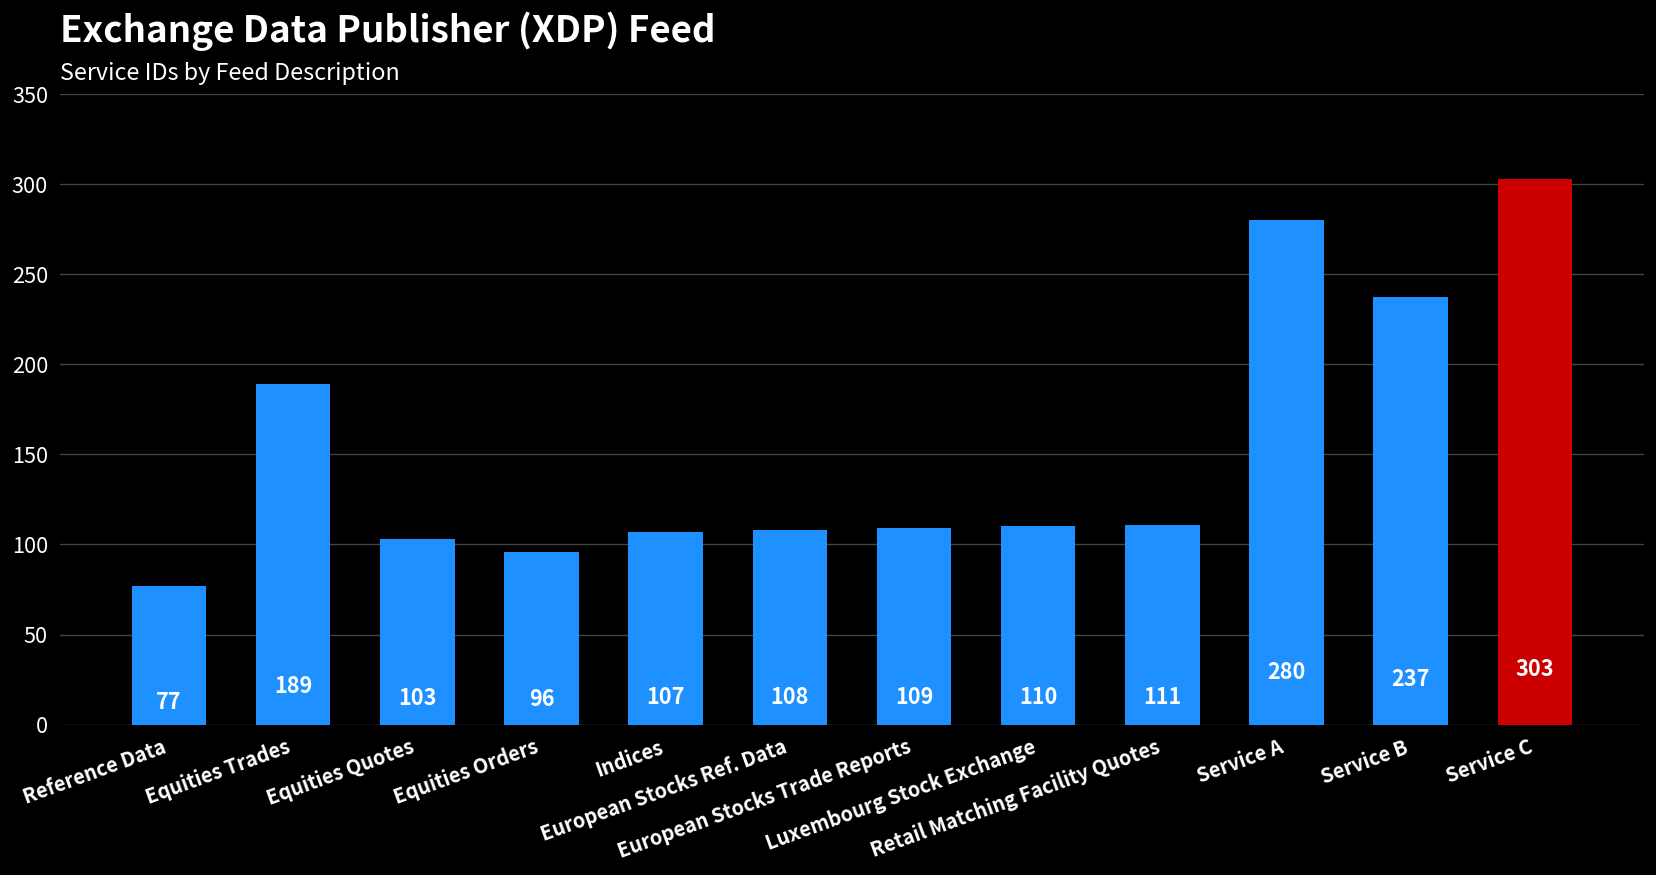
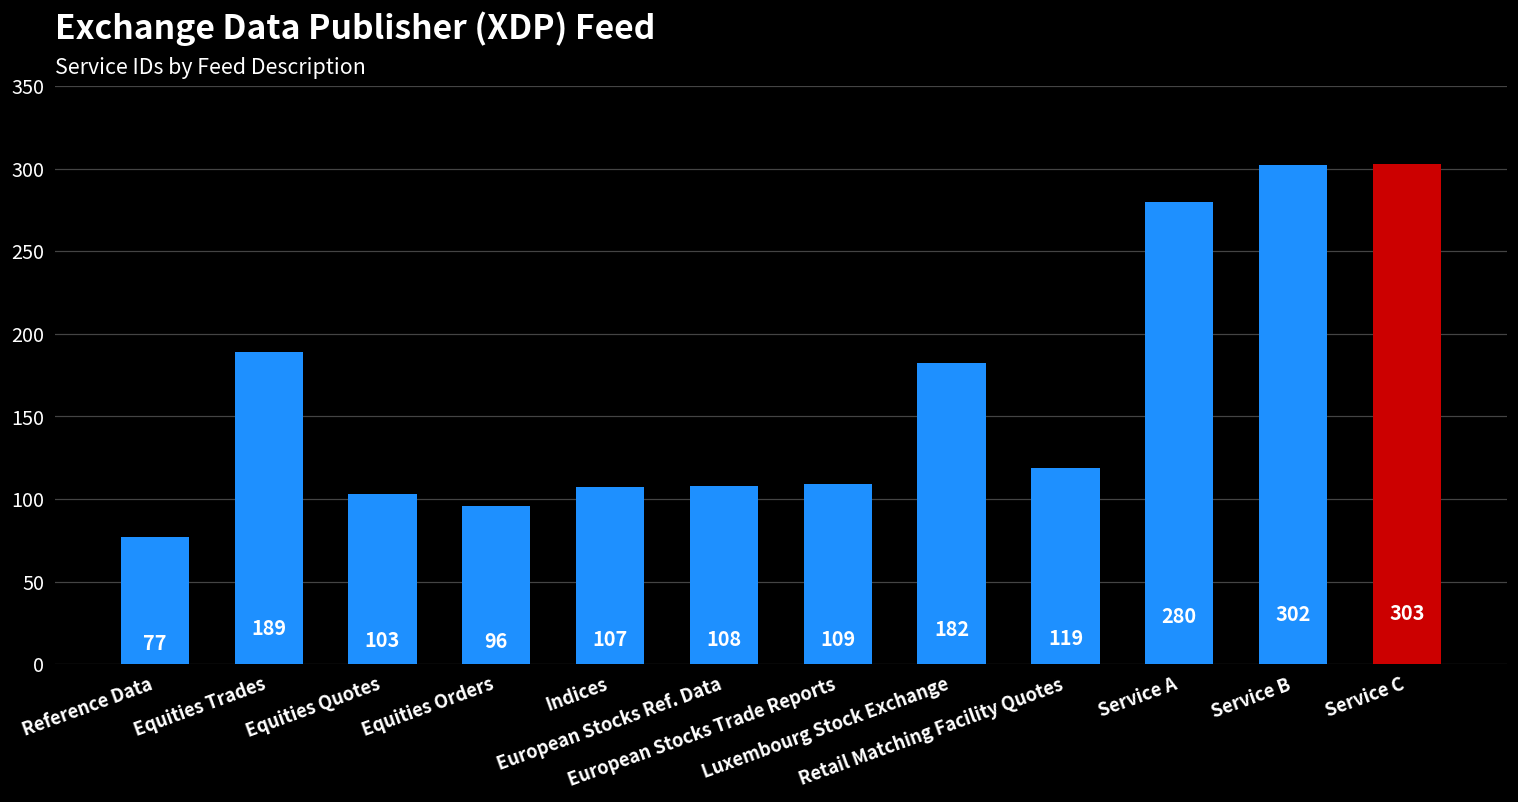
  {
    "Reference Data": 77,
    "Equities Trades": 189,
    "Equities Quotes": 103,
    "Equities Orders": 96,
    "Indices": 107,
    "European Stocks Ref. Data": 108,
    "European Stocks Trade Reports": 109,
-   "Luxembourg Stock Exchange": 110,
-   "Retail Matching Facility Quotes": 111,
+   "Luxembourg Stock Exchange": 182,
+   "Retail Matching Facility Quotes": 119,
    "Service A": 280,
-   "Service B": 237,
+   "Service B": 302,
    "Service C": 303
  }
